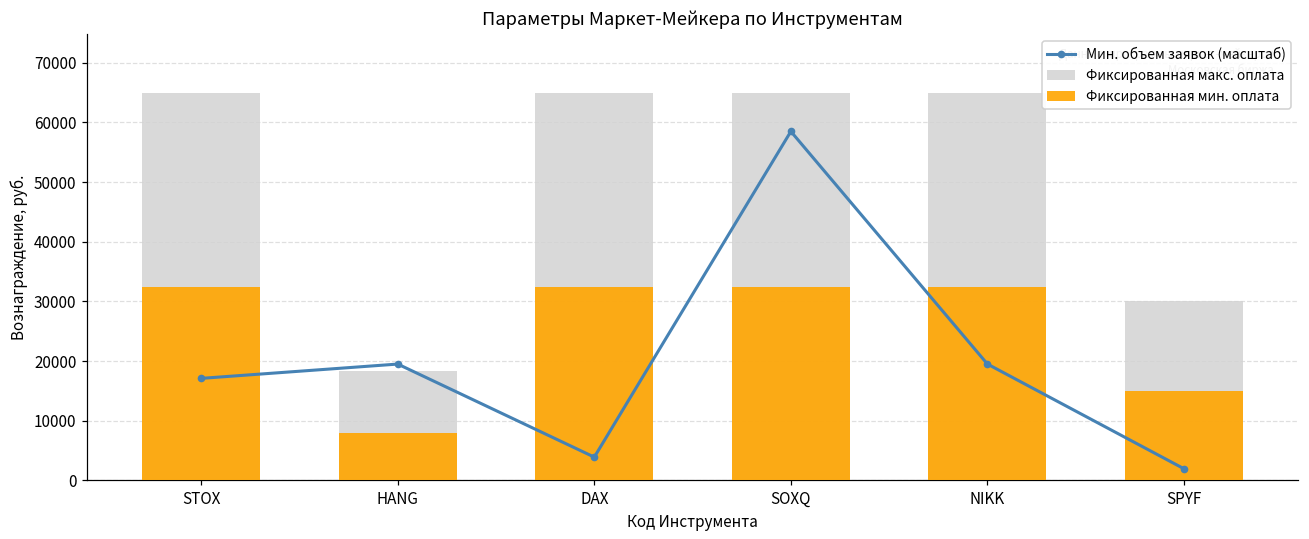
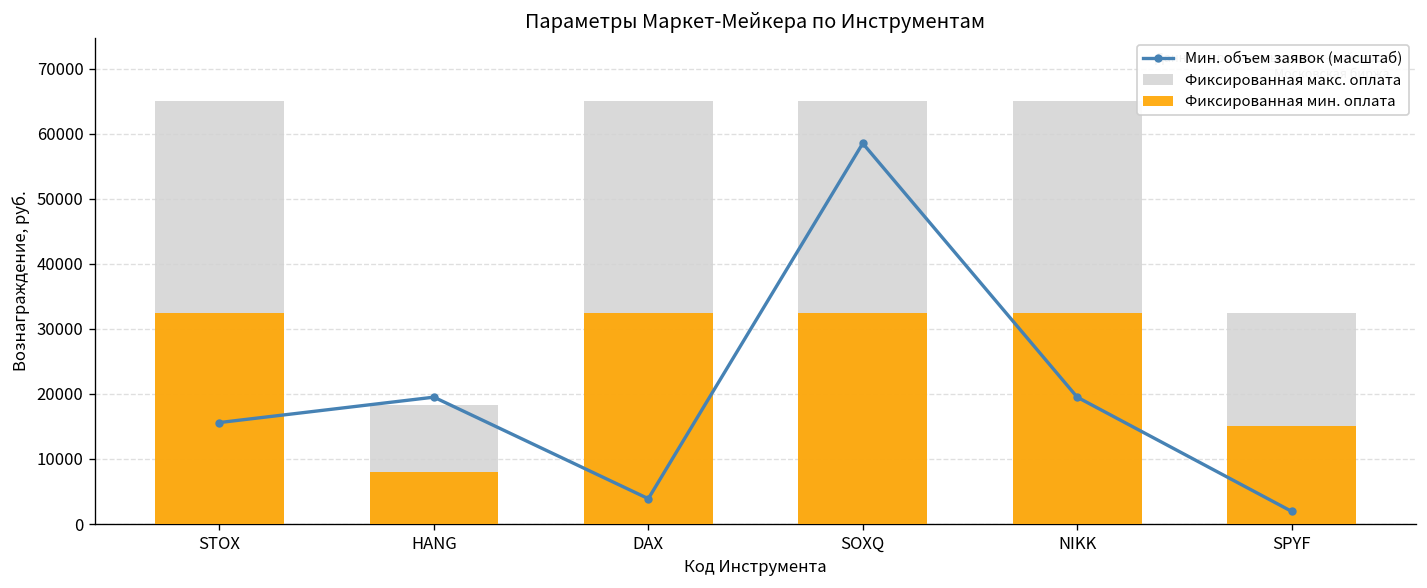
  {
    "Мин. объем заявок (масштаб)": {
-     "STOX": 17000,
+     "STOX": 16000,
      "HANG": 20000,
      "DAX": 4000,
      "SOXQ": 59000,
      "NIKK": 20000,
      "SPYF": 2000
    },
    "Фиксированная макс. оплата": {
      "STOX": 65000,
      "HANG": 18000,
      "DAX": 65000,
      "SOXQ": 65000,
      "NIKK": 65000,
-     "SPYF": 30000
+     "SPYF": 32000
    }
  }
